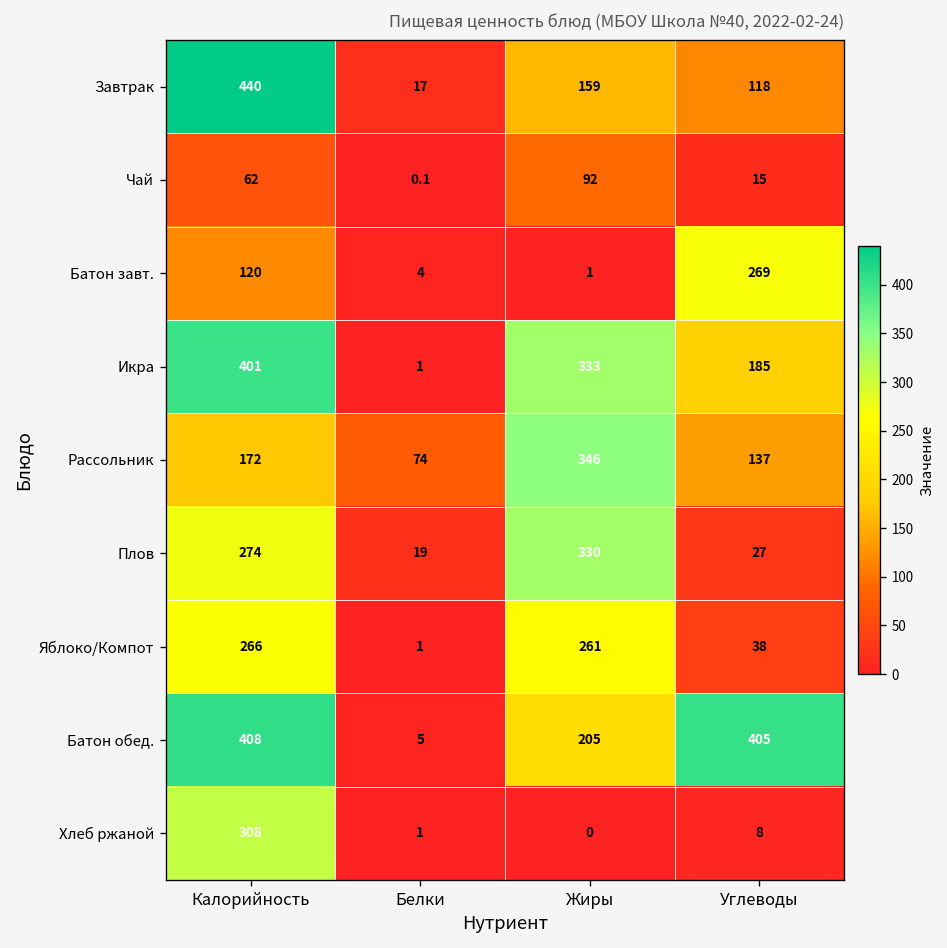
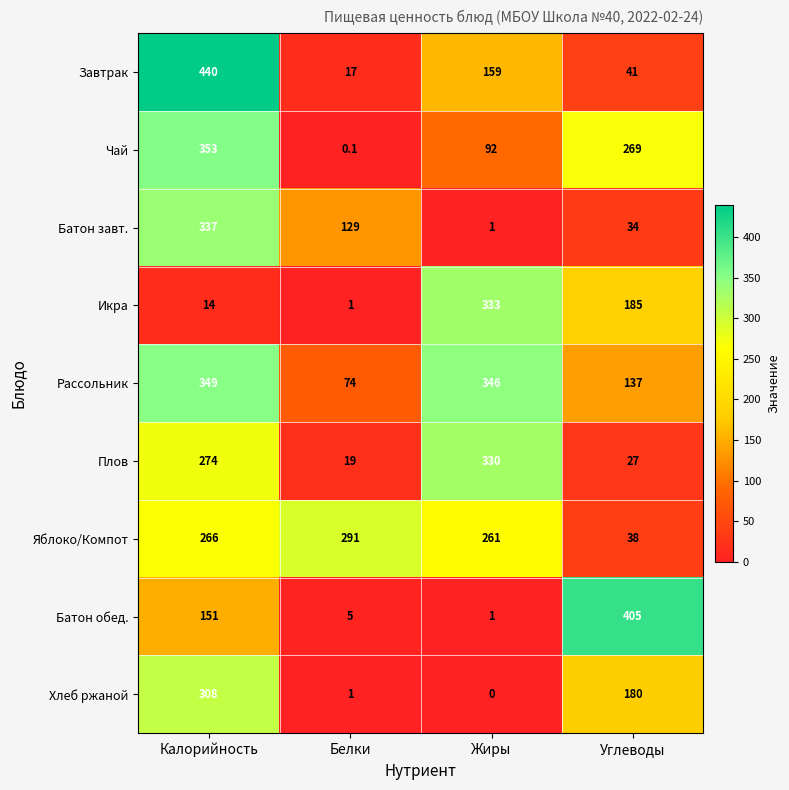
  {
    "Завтрак": {
      "Калорийность": 440,
      "Белки": 17,
      "Жиры": 159,
-     "Углеводы": 118
+     "Углеводы": 41
    },
    "Чай": {
-     "Калорийность": 62,
+     "Калорийность": 353,
      "Белки": 0.1,
      "Жиры": 92,
-     "Углеводы": 15
+     "Углеводы": 269
    },
    "Батон завт.": {
-     "Калорийность": 120,
-     "Белки": 4,
+     "Калорийность": 337,
+     "Белки": 129,
      "Жиры": 1,
-     "Углеводы": 269
+     "Углеводы": 34
    },
    "Икра": {
-     "Калорийность": 401,
+     "Калорийность": 14,
      "Белки": 1,
      "Жиры": 333,
      "Углеводы": 185
    },
    "Рассольник": {
-     "Калорийность": 172,
+     "Калорийность": 349,
      "Белки": 74,
      "Жиры": 346,
      "Углеводы": 137
    },
    "Плов": {
      "Калорийность": 274,
      "Белки": 19,
      "Жиры": 330,
      "Углеводы": 27
    },
    "Яблоко/Компот": {
      "Калорийность": 266,
-     "Белки": 1,
+     "Белки": 291,
      "Жиры": 261,
      "Углеводы": 38
    },
    "Батон обед.": {
-     "Калорийность": 408,
+     "Калорийность": 151,
      "Белки": 5,
-     "Жиры": 205,
+     "Жиры": 1,
      "Углеводы": 405
    },
    "Хлеб ржаной": {
      "Калорийность": 308,
      "Белки": 1,
      "Жиры": 0,
-     "Углеводы": 8
+     "Углеводы": 180
    }
  }
